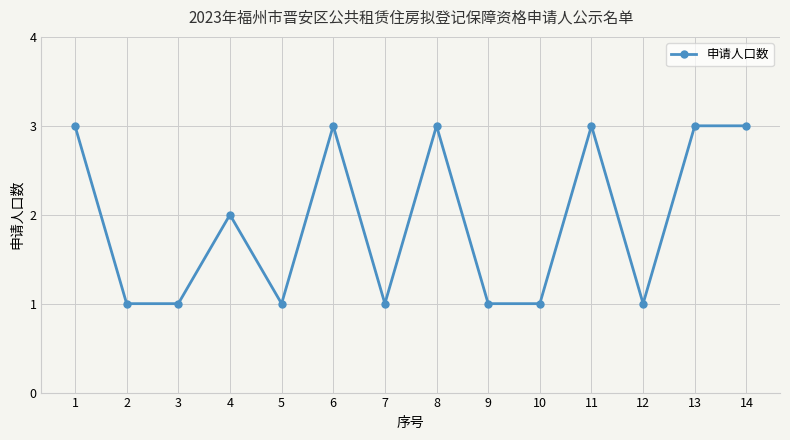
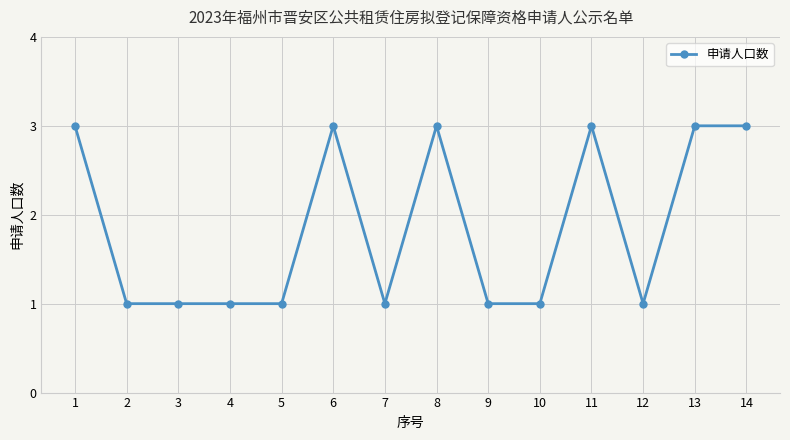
  {
    "1": 3,
    "2": 1,
    "3": 1,
-   "4": 2,
+   "4": 1,
    "5": 1,
    "6": 3,
    "7": 1,
    "8": 3,
    "9": 1,
    "10": 1,
    "11": 3,
    "12": 1,
    "13": 3,
    "14": 3
  }
